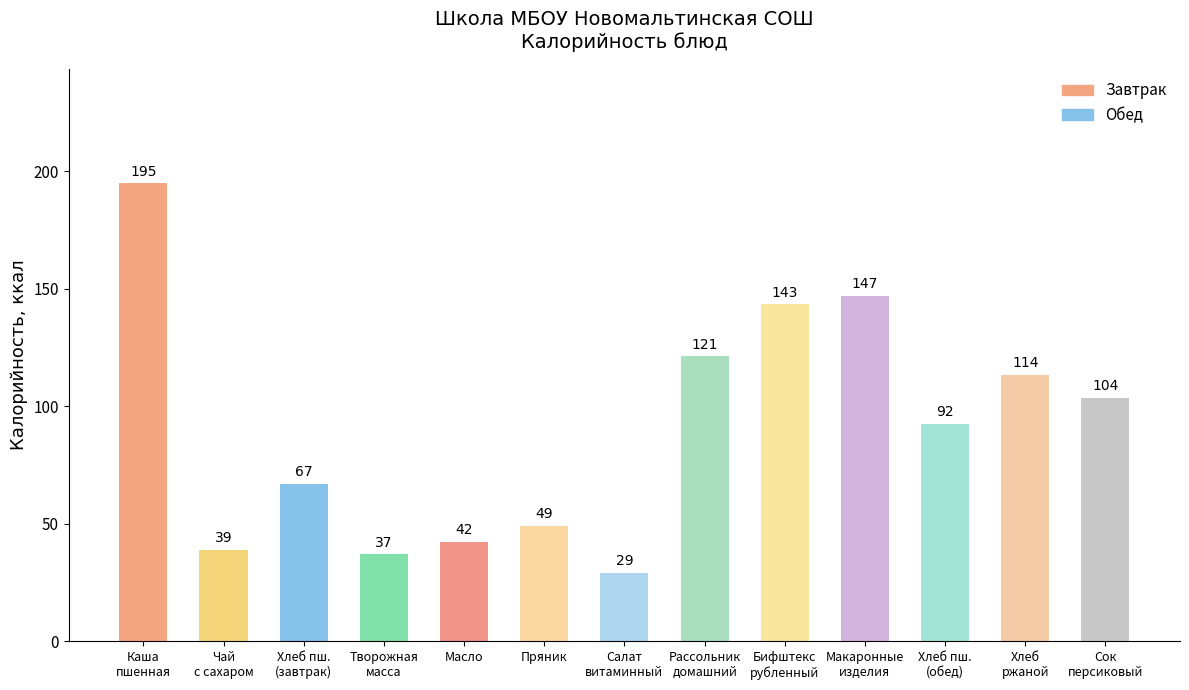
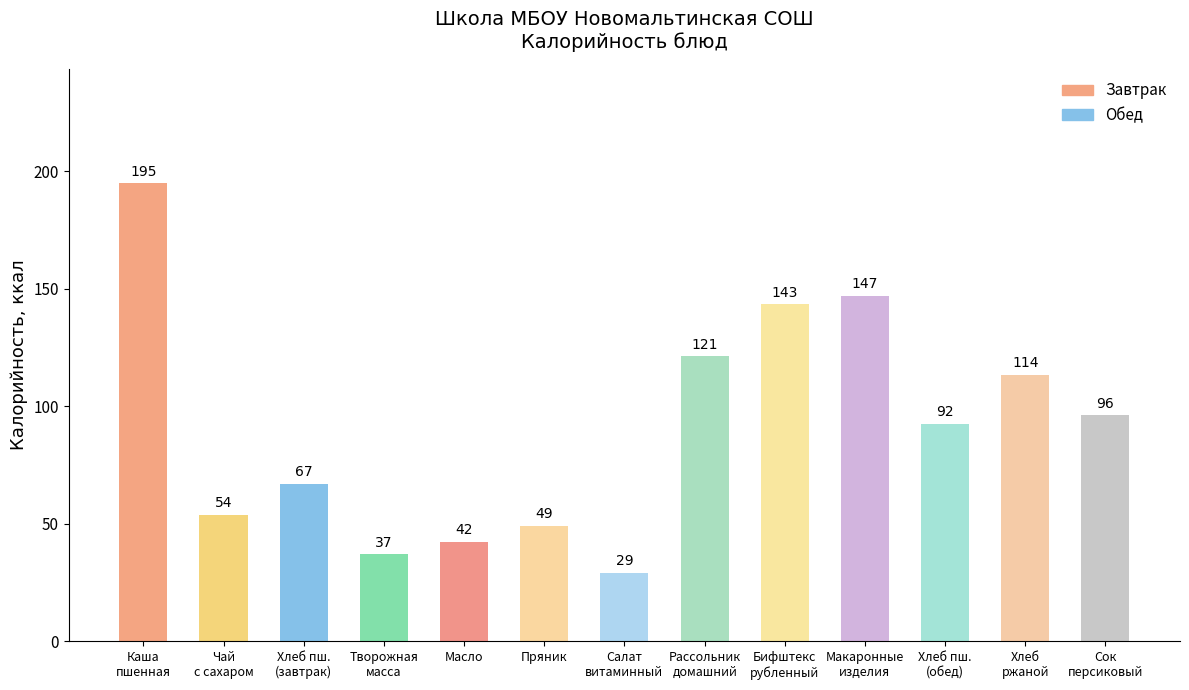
  {
    "Каша пшенная": 195,
-   "Чай с сахаром": 39,
+   "Чай с сахаром": 54,
    "Хлеб пш. (завтрак)": 67,
    "Творожная масса": 37,
    "Масло": 42,
    "Пряник": 49,
    "Салат витаминный": 29,
    "Рассольник домашний": 121,
    "Бифштекс рубленный": 143,
    "Макаронные изделия": 147,
    "Хлеб пш. (обед)": 92,
    "Хлеб ржаной": 114,
-   "Сок персиковый": 104
+   "Сок персиковый": 96
  }
